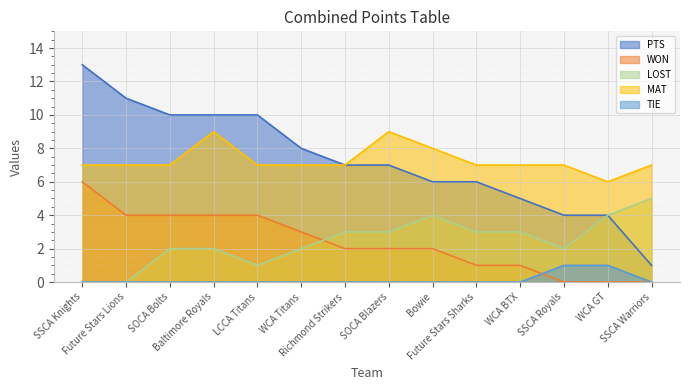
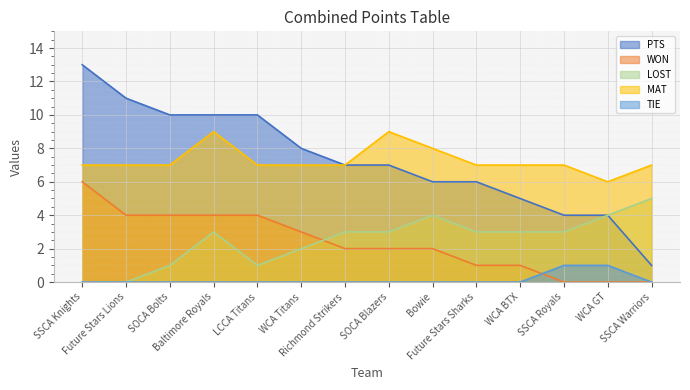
  {
    "WON": {
      "SSCA Knights": 6,
      "Future Stars Lions": 4,
      "SOCA Bolts": 4,
      "Baltimore Royals": 4,
      "LCCA Titans": 4,
      "WCA Titans": 3,
      "Richmond Strikers": 2,
      "SOCA Blazers": 2,
      "Bowie": 2,
      "Future Stars Sharks": 1,
      "WCA BTX": 1,
      "SSCA Royals": 0,
      "WCA GT": 0
    },
    "LOST": {
-     "SOCA Bolts": 2,
-     "Baltimore Royals": 2,
+     "SOCA Bolts": 1,
+     "Baltimore Royals": 3,
      "LCCA Titans": 1,
      "WCA Titans": 2,
      "Richmond Strikers": 3,
      "SOCA Blazers": 3,
      "Bowie": 4,
      "Future Stars Sharks": 3,
      "WCA BTX": 3,
-     "SSCA Royals": 2,
+     "SSCA Royals": 3,
      "SSCA Warriors": 5
    },
    "MAT": {
      "SSCA Knights": 7,
      "Future Stars Lions": 7,
      "SOCA Bolts": 7,
      "Baltimore Royals": 9,
      "LCCA Titans": 7,
      "WCA Titans": 7,
      "SOCA Blazers": 9,
      "Bowie": 8,
      "Future Stars Sharks": 7,
      "WCA BTX": 7,
      "SSCA Royals": 7,
      "WCA GT": 6,
      "SSCA Warriors": 7
    }
  }
